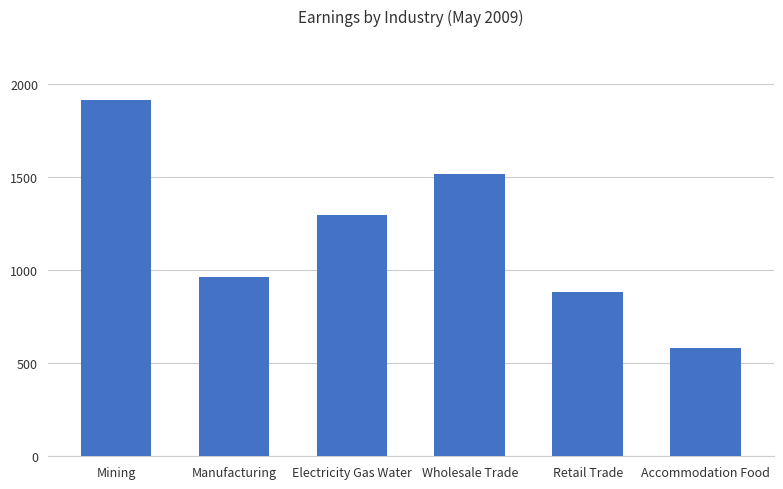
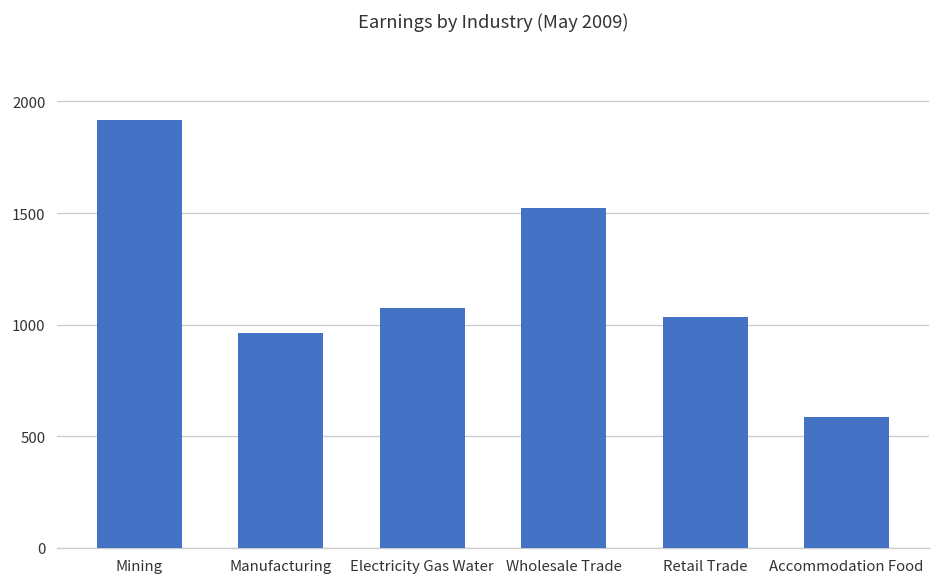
  {
    "Mining": 1910,
    "Manufacturing": 960,
-   "Electricity Gas Water": 1300,
+   "Electricity Gas Water": 1080,
    "Wholesale Trade": 1520,
-   "Retail Trade": 880,
+   "Retail Trade": 1040,
    "Accommodation Food": 580
  }
